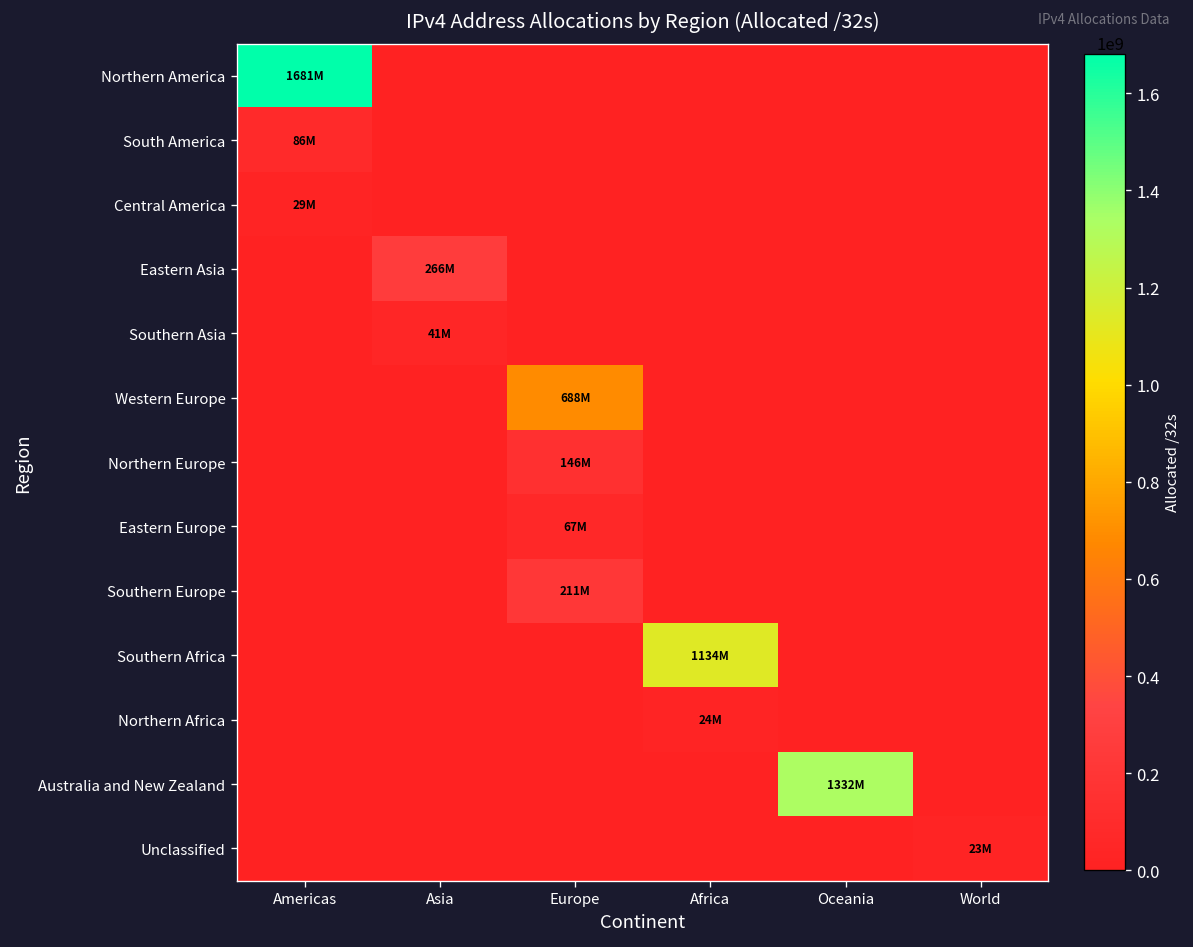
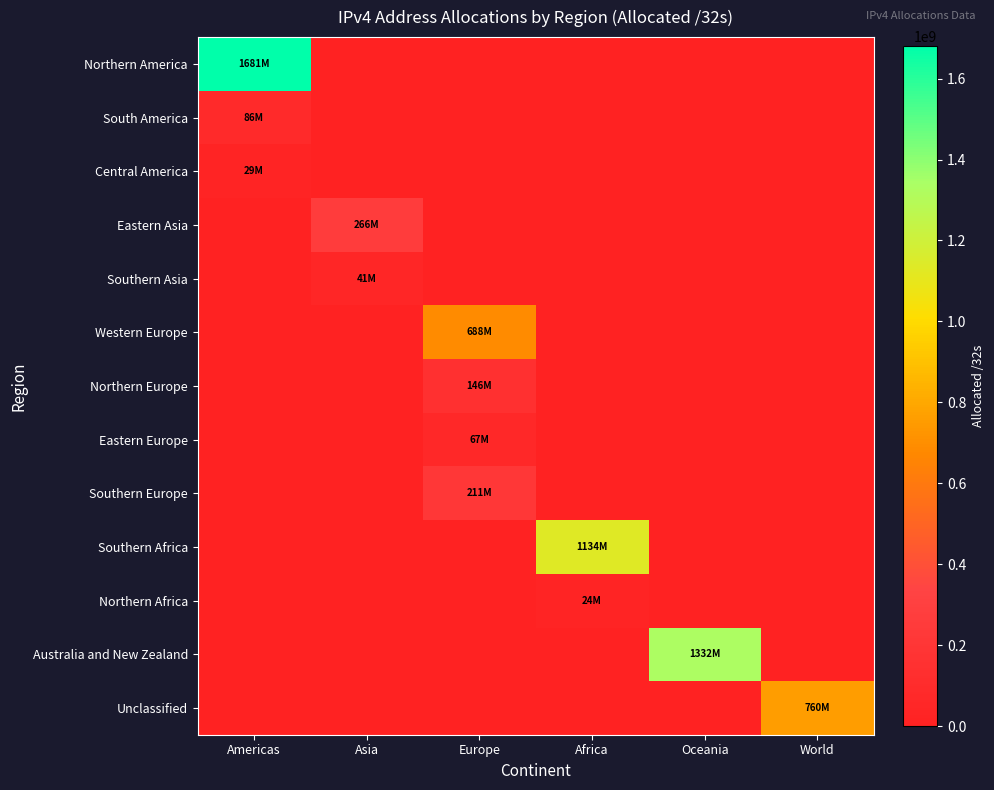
  {
    "Northern America": {
      "Americas": "1681M"
    },
    "South America": {
      "Americas": "86M"
    },
    "Central America": {
      "Americas": "29M"
    },
    "Eastern Asia": {
      "Asia": "266M"
    },
    "Southern Asia": {
      "Asia": "41M"
    },
    "Western Europe": {
      "Europe": "688M"
    },
    "Northern Europe": {
      "Europe": "146M"
    },
    "Eastern Europe": {
      "Europe": "67M"
    },
    "Southern Europe": {
      "Europe": "211M"
    },
    "Southern Africa": {
      "Africa": "1134M"
    },
    "Northern Africa": {
      "Africa": "24M"
    },
    "Australia and New Zealand": {
      "Oceania": "1332M"
    },
    "Unclassified": {
-     "World": "23M"
+     "World": "760M"
    }
  }
